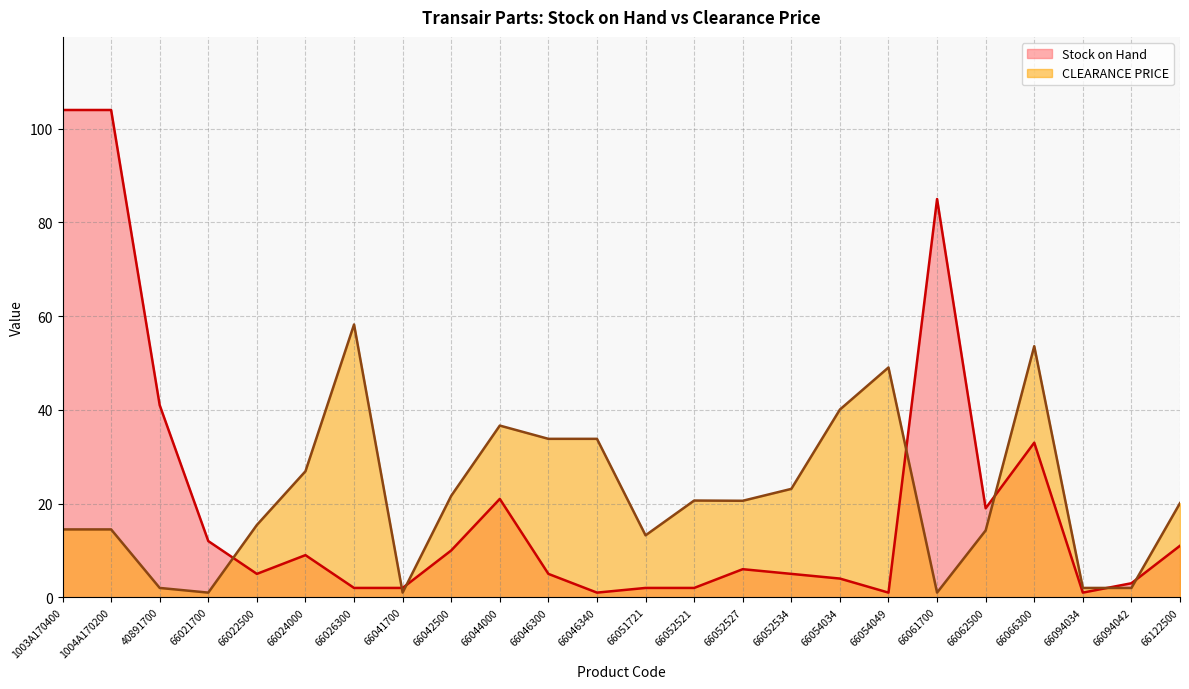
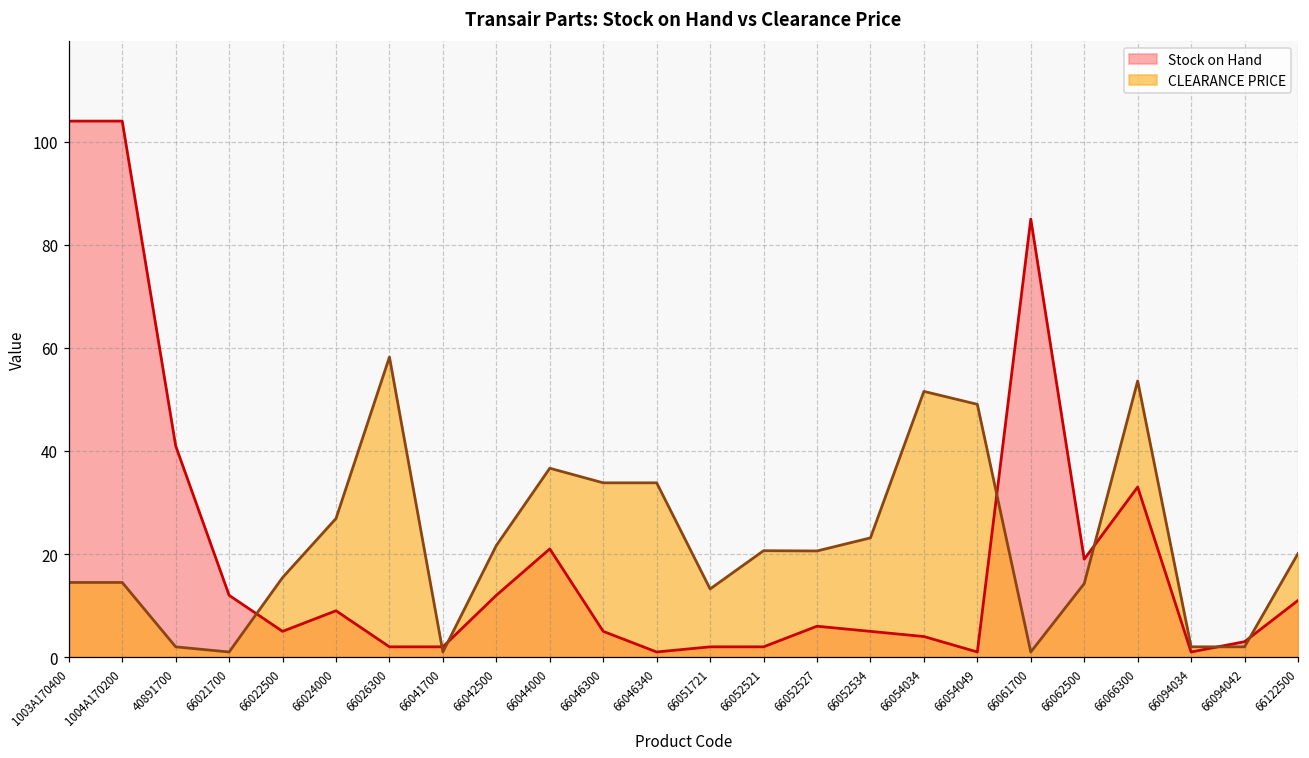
  {
    "Stock on Hand": {
      "1003A170400": 104,
      "1004A170200": 104,
      "40891700": 41,
      "66021700": 12,
      "66022500": 5,
      "66024000": 9,
      "66026300": 2,
      "66041700": 2,
-     "66042500": 10,
+     "66042500": 12,
      "66044000": 21,
      "66046300": 5,
      "66046340": 1,
      "66051721": 2,
      "66052521": 2,
      "66052527": 6,
      "66052534": 5,
      "66054034": 4,
      "66054049": 1,
      "66061700": 85,
      "66062500": 19,
      "66066300": 33,
      "66094034": 1,
      "66094042": 3,
      "66122500": 11
    },
    "CLEARANCE PRICE": {
      "1003A170400": 14,
      "1004A170200": 14,
      "40891700": 2,
      "66021700": 1,
      "66022500": 15,
      "66024000": 27,
      "66026300": 58,
      "66041700": 1,
      "66042500": 22,
      "66044000": 37,
      "66046300": 34,
      "66046340": 34,
      "66051721": 13,
      "66052521": 21,
      "66052527": 21,
      "66052534": 23,
-     "66054034": 40,
+     "66054034": 52,
      "66054049": 49,
      "66061700": 1,
      "66062500": 14,
      "66066300": 54,
      "66094034": 2,
      "66094042": 2,
      "66122500": 20
    }
  }
